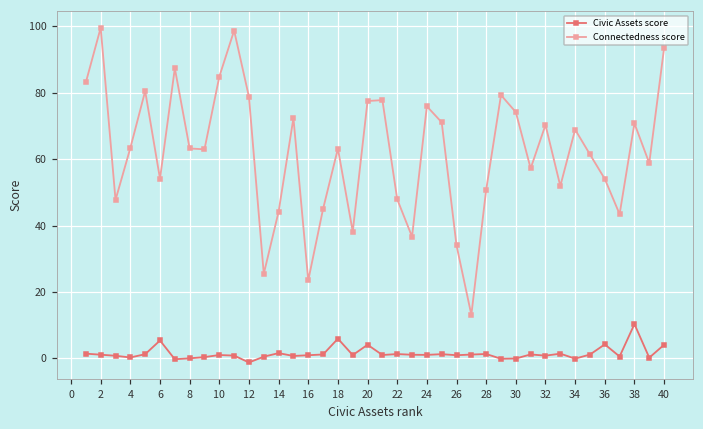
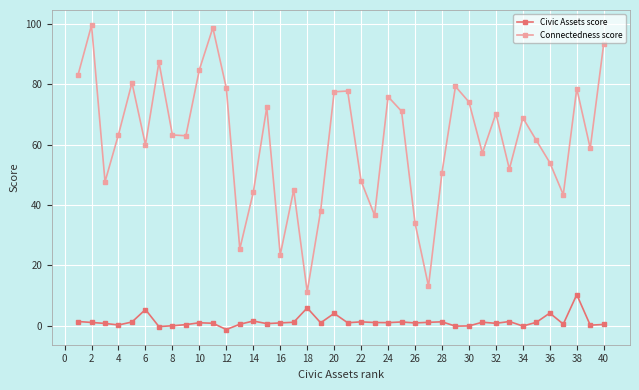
  {
    "Civic Assets score": {
      "2": 1,
      "4": 0,
      "6": 5,
      "8": 0,
      "10": 1,
      "12": -1,
      "14": 2,
      "16": 1,
      "18": 6,
      "20": 4,
      "22": 1,
      "24": 1,
      "26": 1,
      "28": 1,
      "30": 0,
      "32": 1,
      "34": 0,
      "36": 4,
      "38": 10,
-     "40": 4
+     "40": 0
    },
    "Connectedness score": {
      "2": 99,
      "4": 63,
-     "6": 54,
+     "6": 60,
      "8": 63,
      "10": 85,
      "12": 79,
      "14": 44,
      "16": 23,
-     "18": 63,
+     "18": 11,
      "20": 77,
      "22": 48,
      "24": 76,
      "26": 34,
      "28": 51,
      "30": 74,
      "32": 70,
      "34": 69,
      "36": 54,
-     "38": 71,
+     "38": 79,
      "40": 93
    }
  }
